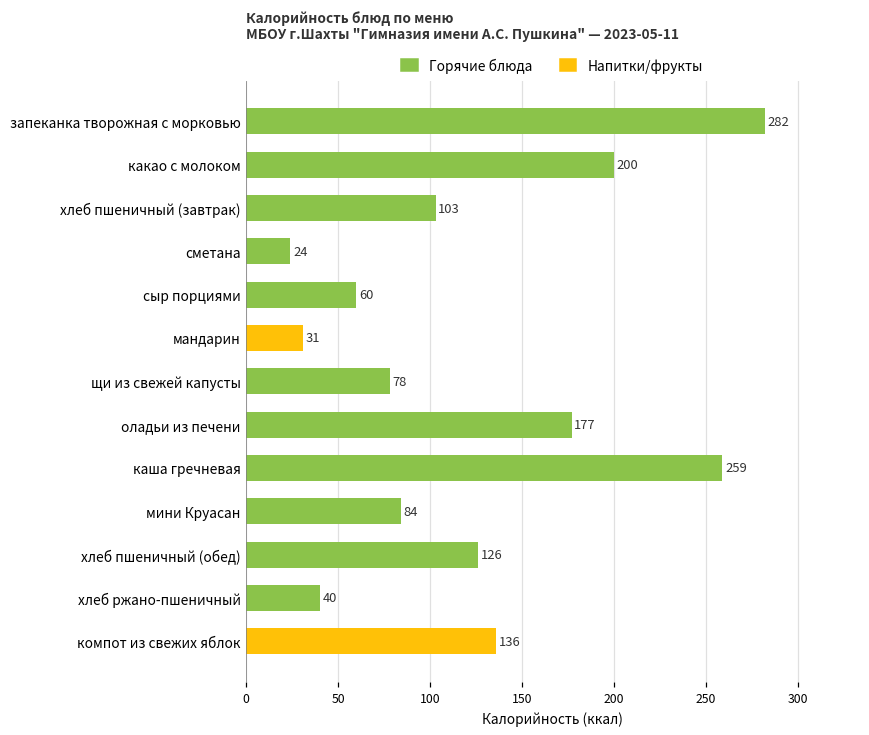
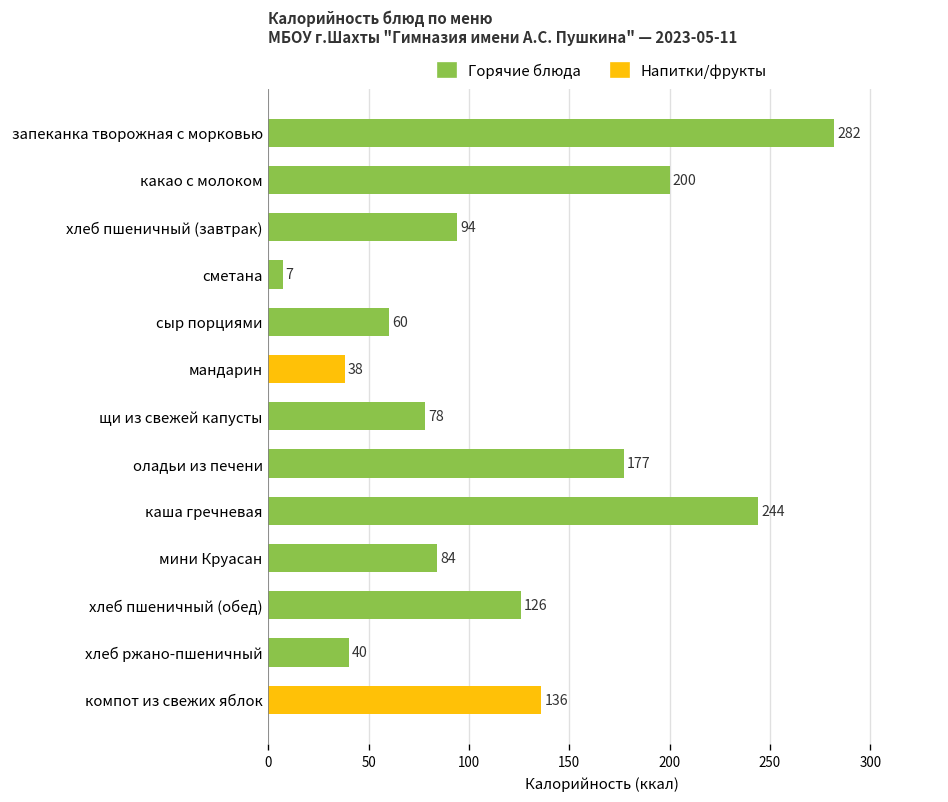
  {
    "запеканка творожная с морковью": 282,
    "какао с молоком": 200,
-   "хлеб пшеничный (завтрак)": 103,
-   "сметана": 24,
+   "хлеб пшеничный (завтрак)": 94,
+   "сметана": 7,
    "сыр порциями": 60,
-   "мандарин": 31,
+   "мандарин": 38,
    "щи из свежей капусты": 78,
    "оладьи из печени": 177,
-   "каша гречневая": 259,
+   "каша гречневая": 244,
    "мини Круасан": 84,
    "хлеб пшеничный (обед)": 126,
    "хлеб ржано-пшеничный": 40,
    "компот из свежих яблок": 136
  }
